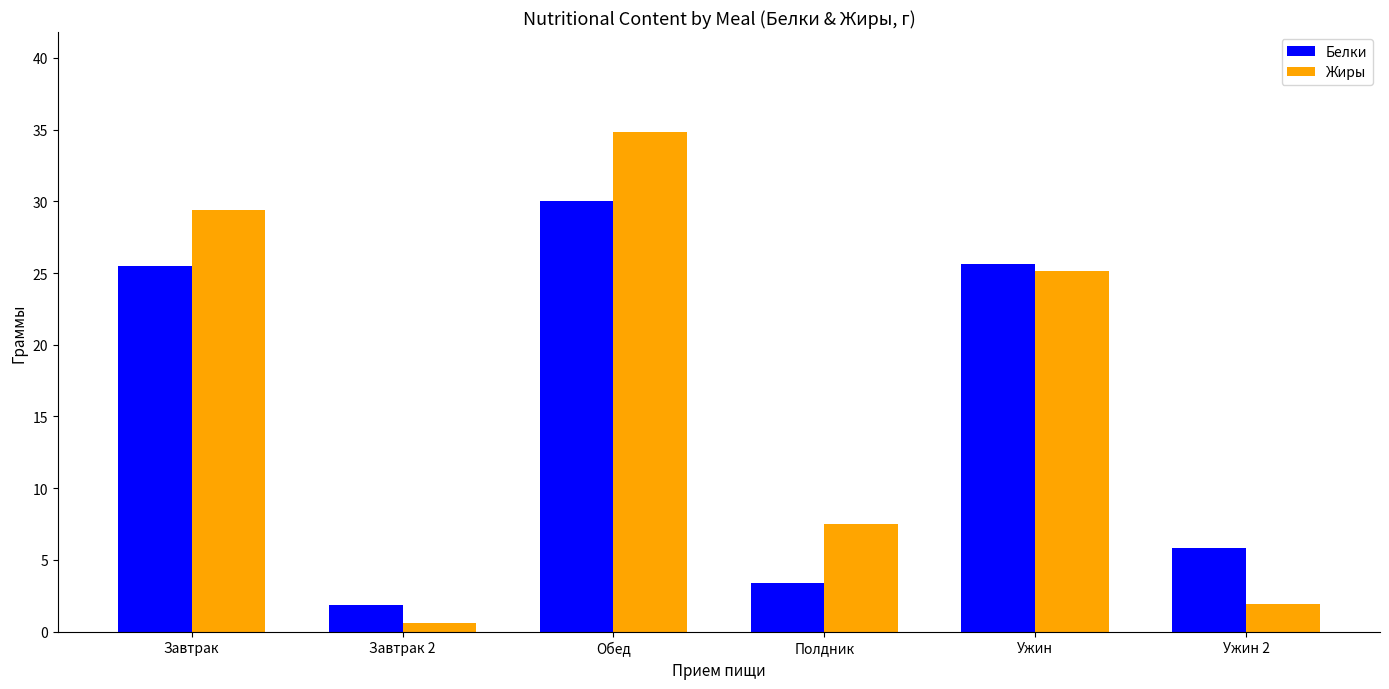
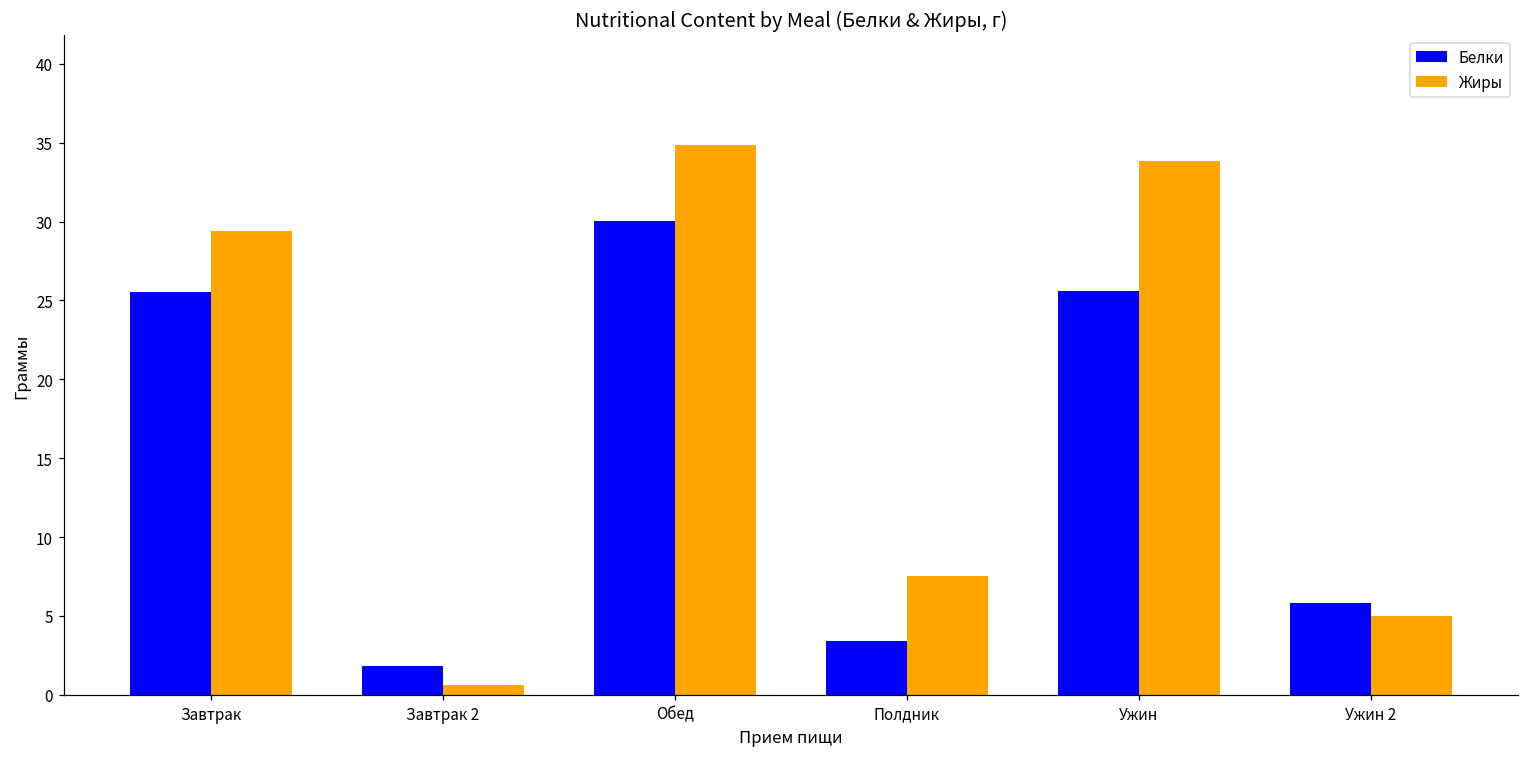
  {
    "Белки": {
      "Завтрак": 25.5,
      "Завтрак 2": 1.8,
      "Обед": 30.1,
      "Полдник": 3.4,
      "Ужин": 25.6,
      "Ужин 2": 5.8
    },
    "Жиры": {
      "Завтрак": 29.4,
      "Завтрак 2": 0.6,
      "Обед": 34.8,
      "Полдник": 7.5,
-     "Ужин": 25.2,
-     "Ужин 2": 1.9
+     "Ужин": 33.8,
+     "Ужин 2": 5.0
    }
  }
